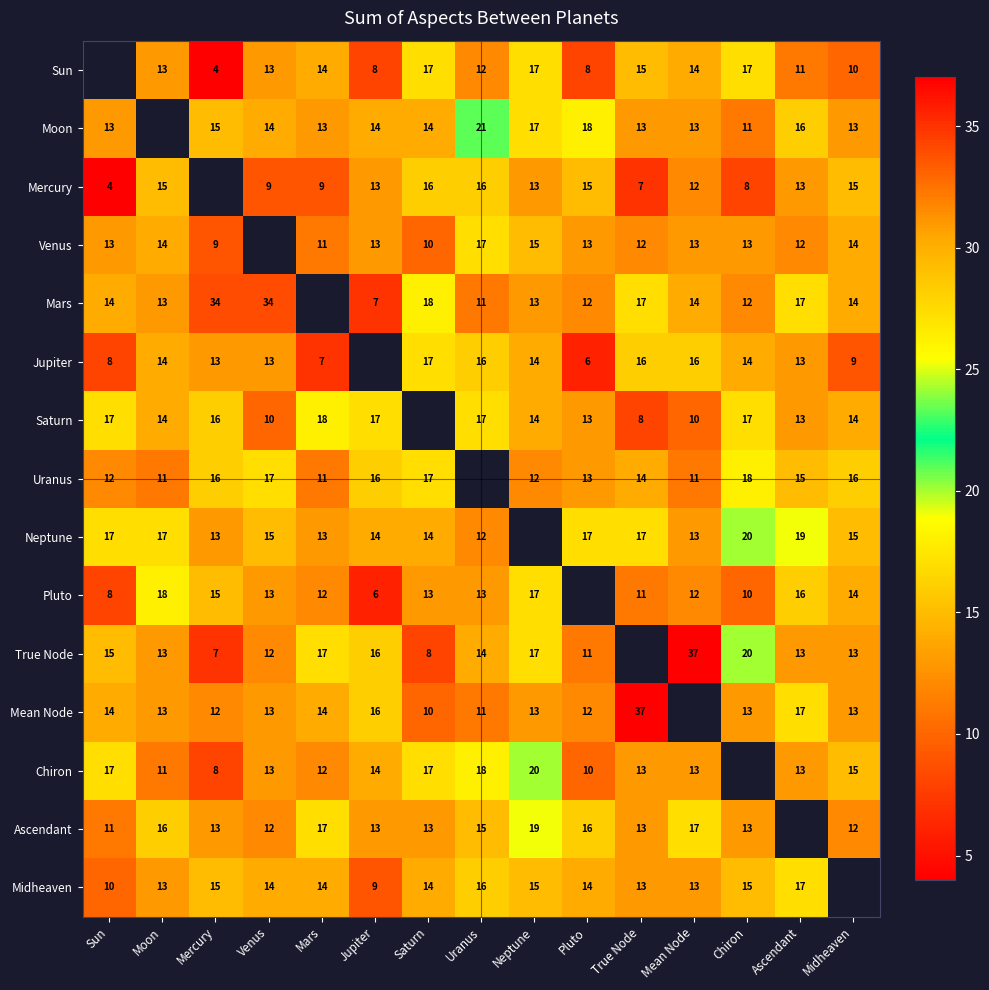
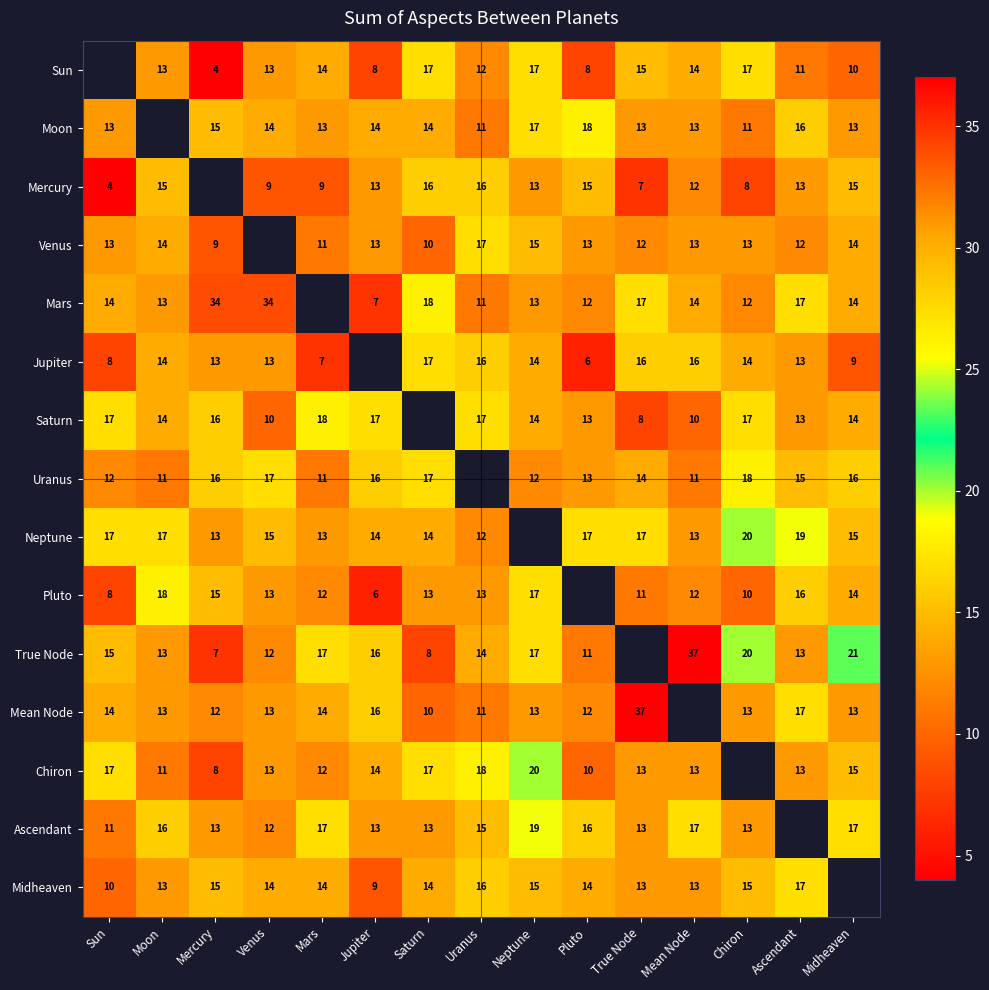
  {
    "Moon": {
      "Sun": 13,
      "Mercury": 15,
      "Venus": 14,
      "Mars": 13,
      "Jupiter": 14,
      "Saturn": 14,
-     "Uranus": 21,
+     "Uranus": 11,
      "Neptune": 17,
      "Pluto": 18,
      "True Node": 13,
      "Mean Node": 13,
      "Chiron": 11,
      "Ascendant": 16,
      "Midheaven": 13
    },
    "True Node": {
      "Sun": 15,
      "Moon": 13,
      "Mercury": 7,
      "Venus": 12,
      "Mars": 17,
      "Jupiter": 16,
      "Saturn": 8,
      "Uranus": 14,
      "Neptune": 17,
      "Pluto": 11,
      "Mean Node": 37,
      "Chiron": 20,
      "Ascendant": 13,
-     "Midheaven": 13
+     "Midheaven": 21
    },
    "Ascendant": {
      "Sun": 11,
      "Moon": 16,
      "Mercury": 13,
      "Venus": 12,
      "Mars": 17,
      "Jupiter": 13,
      "Saturn": 13,
      "Uranus": 15,
      "Neptune": 19,
      "Pluto": 16,
      "True Node": 13,
      "Mean Node": 17,
      "Chiron": 13,
-     "Midheaven": 12
+     "Midheaven": 17
    }
  }
